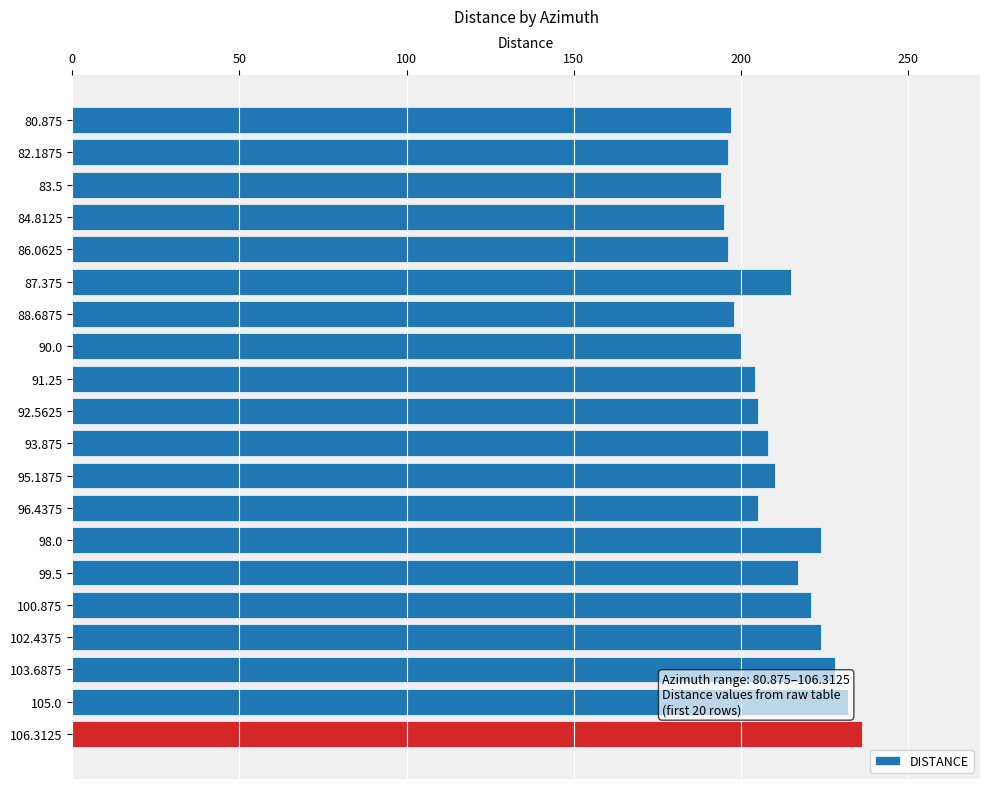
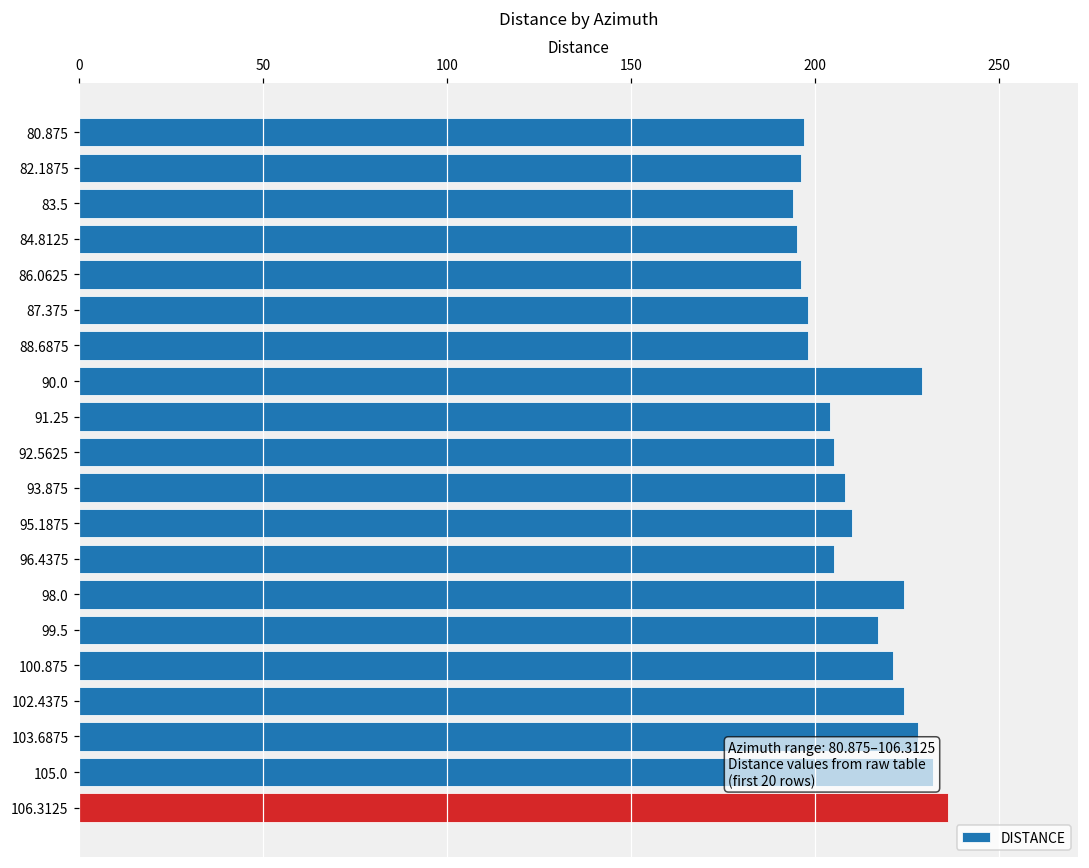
  {
    "80.875": 197,
    "82.1875": 196,
    "83.5": 194,
    "84.8125": 195,
    "86.0625": 196,
-   "87.375": 215,
+   "87.375": 198,
    "88.6875": 198,
-   "90.0": 200,
+   "90.0": 229,
    "91.25": 204,
    "92.5625": 205,
    "93.875": 208,
    "95.1875": 210,
    "96.4375": 205,
    "98.0": 224,
    "99.5": 217,
    "100.875": 221,
    "102.4375": 224,
    "103.6875": 228,
    "106.3125": 236
  }
